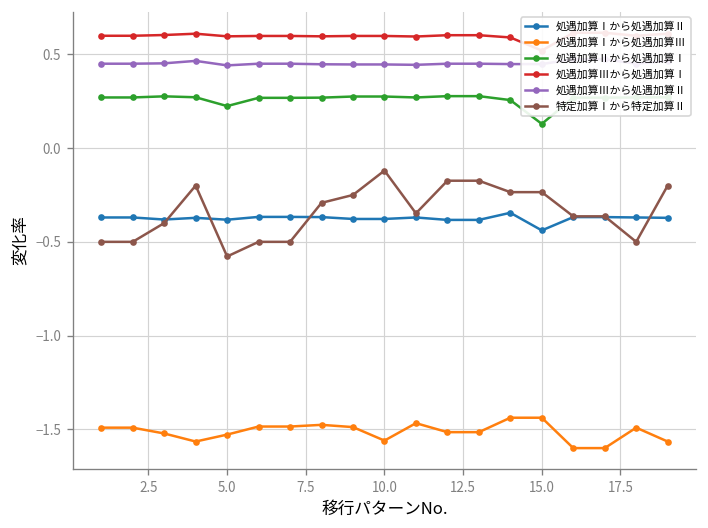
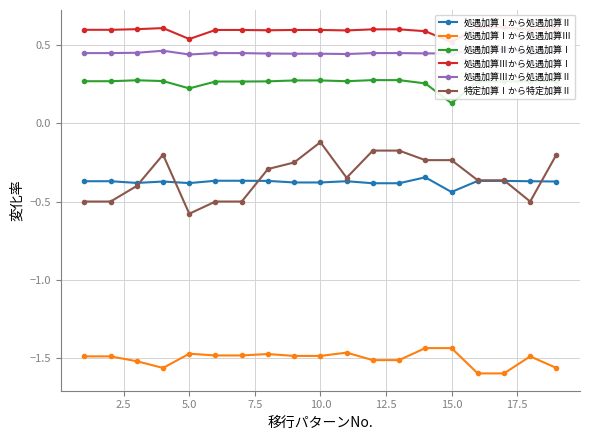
  {
    "処遇加算Ⅰから処遇加算Ⅱ": {
      "5.0": -0.38,
      "10.0": -0.38,
      "15.0": -0.44
    },
    "処遇加算Ⅰから処遇加算Ⅲ": {
-     "5.0": -1.53,
-     "10.0": -1.56,
+     "5.0": -1.47,
+     "10.0": -1.49,
      "15.0": -1.44
    },
    "処遇加算Ⅱから処遇加算Ⅰ": {
      "5.0": 0.22,
      "10.0": 0.28,
      "15.0": 0.13
    },
    "処遇加算Ⅲから処遇加算Ⅰ": {
-     "5.0": 0.60,
+     "5.0": 0.54,
      "10.0": 0.60
    },
    "処遇加算Ⅲから処遇加算Ⅱ": {
      "5.0": 0.44,
      "10.0": 0.45
    },
    "特定加算Ⅰから特定加算Ⅱ": {
      "5.0": -0.58,
      "10.0": -0.12,
      "15.0": -0.24
    }
  }
